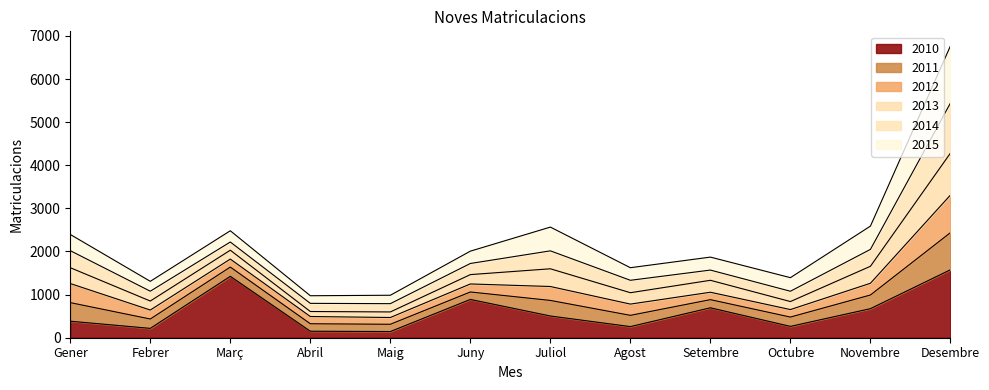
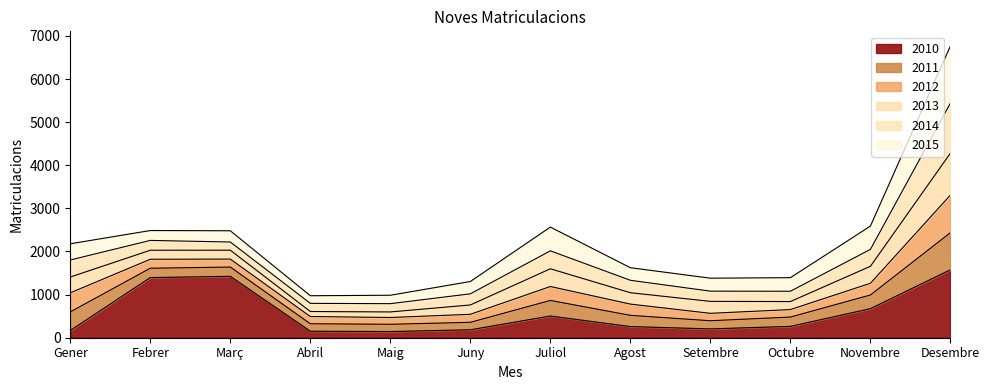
  {
    "2010": {
-     "Gener": 400,
-     "Febrer": 200,
+     "Gener": 200,
+     "Febrer": 1400,
      "Març": 1400,
      "Abril": 200,
      "Maig": 100,
-     "Juny": 900,
+     "Juny": 200,
      "Juliol": 500,
      "Agost": 300,
-     "Setembre": 700,
+     "Setembre": 200,
      "Octubre": 300,
      "Novembre": 700,
      "Desembre": 1600
    }
  }
